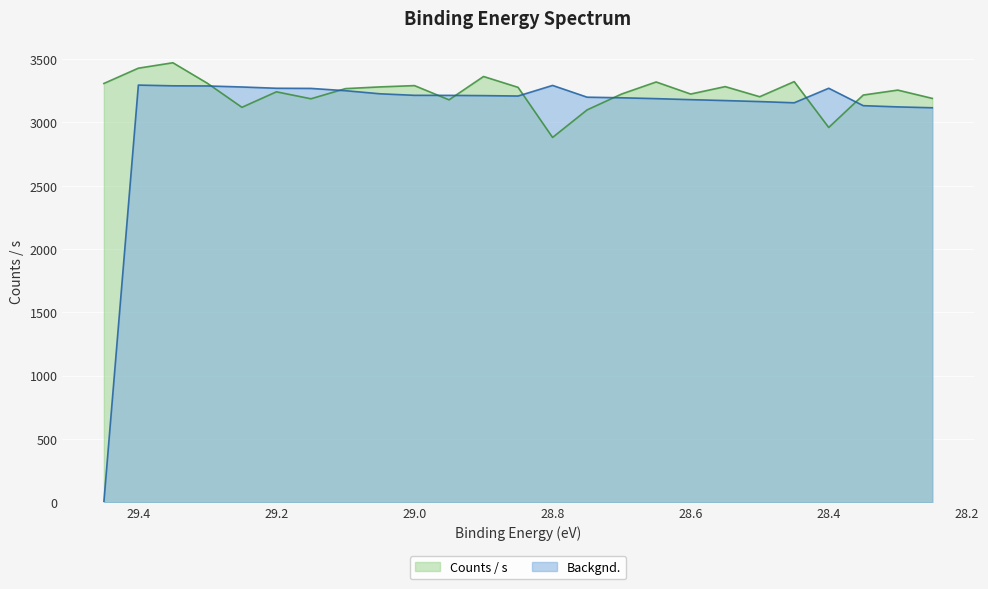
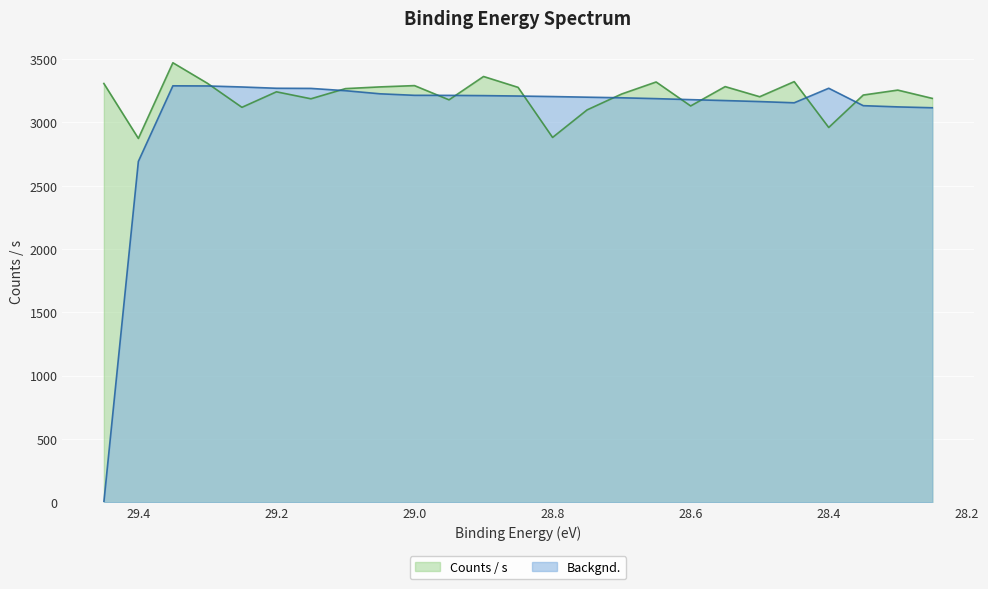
  {
    "Counts / s": {
-     "29.4": 3430,
+     "29.4": 2870,
      "29.2": 3240,
      "29.0": 3290,
      "28.8": 2880,
-     "28.6": 3220,
+     "28.6": 3130,
      "28.4": 2960
    },
    "Backgnd.": {
-     "29.4": 3290,
+     "29.4": 2690,
      "29.2": 3270,
      "29.0": 3210,
-     "28.8": 3290,
+     "28.8": 3200,
      "28.6": 3180,
      "28.4": 3270
    }
  }
